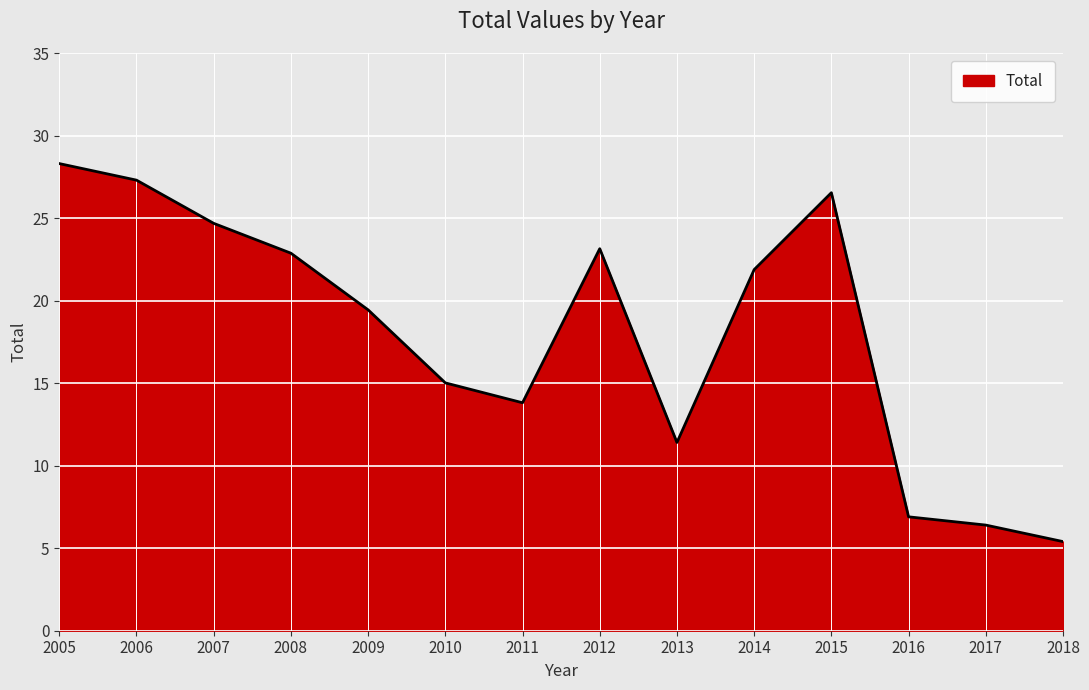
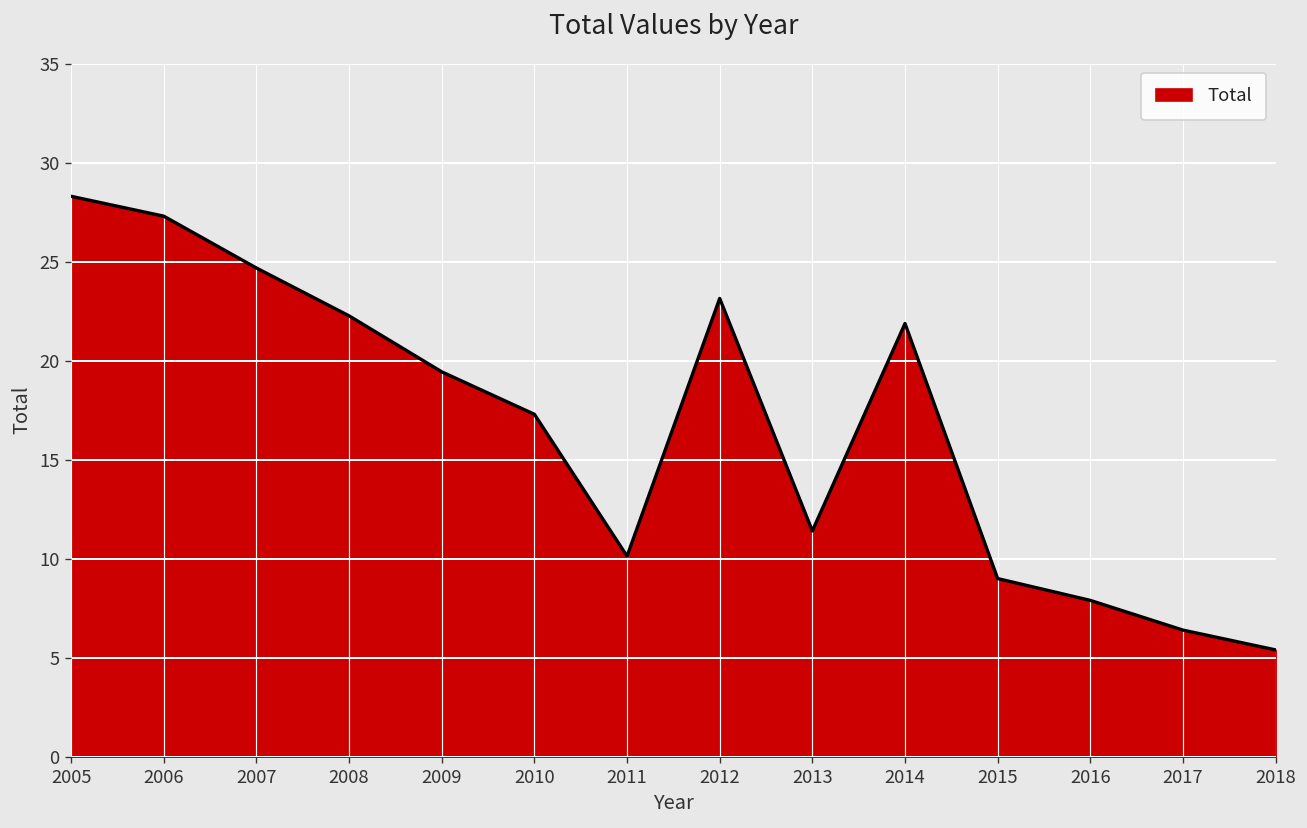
  {
    "2005": 28.3,
    "2006": 27.3,
    "2007": 24.7,
-   "2008": 22.9,
+   "2008": 22.3,
    "2009": 19.4,
-   "2010": 15.0,
-   "2011": 13.8,
+   "2010": 17.3,
+   "2011": 10.1,
    "2012": 23.1,
    "2013": 11.4,
    "2014": 21.9,
-   "2015": 26.5,
-   "2016": 6.9,
+   "2015": 9.0,
+   "2016": 7.9,
    "2017": 6.4,
    "2018": 5.4
  }
